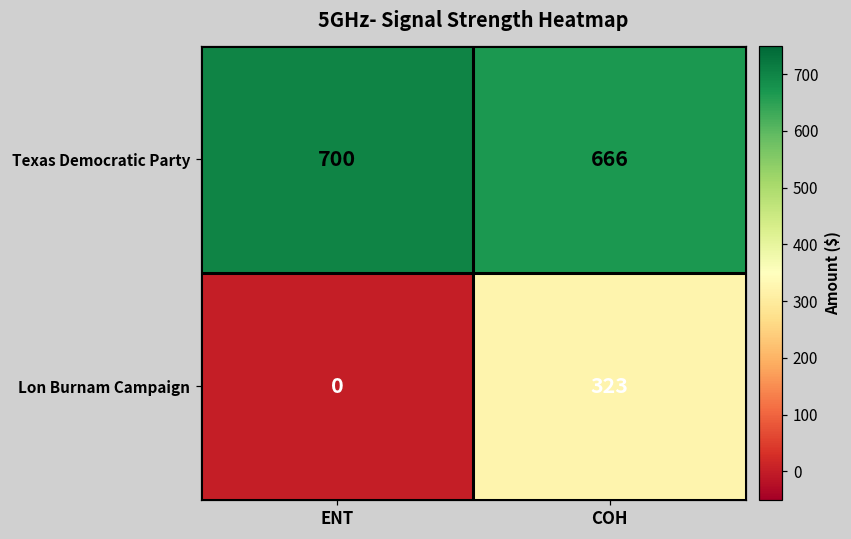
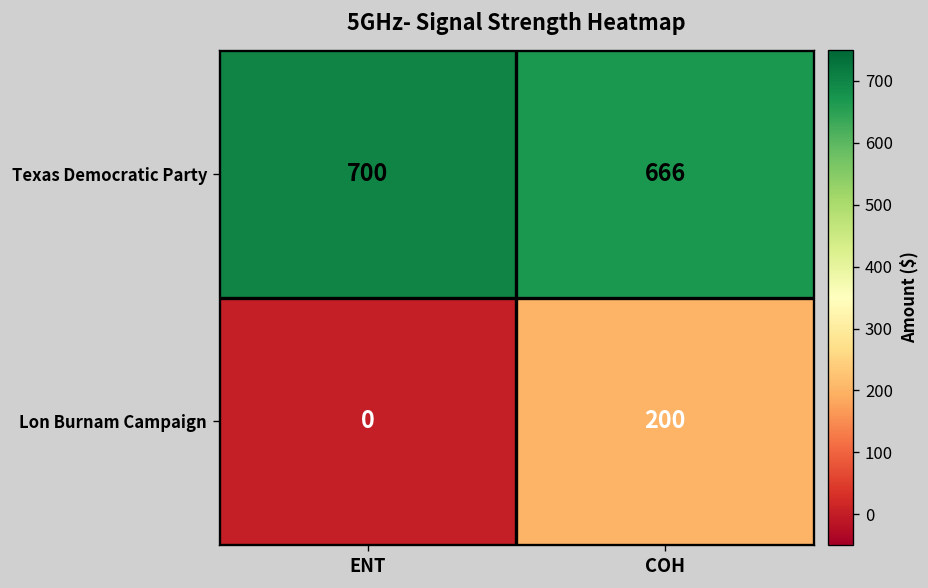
  {
    "Texas Democratic Party": {
      "ENT": 700,
      "COH": 666
    },
    "Lon Burnam Campaign": {
      "ENT": 0,
-     "COH": 323
+     "COH": 200
    }
  }
